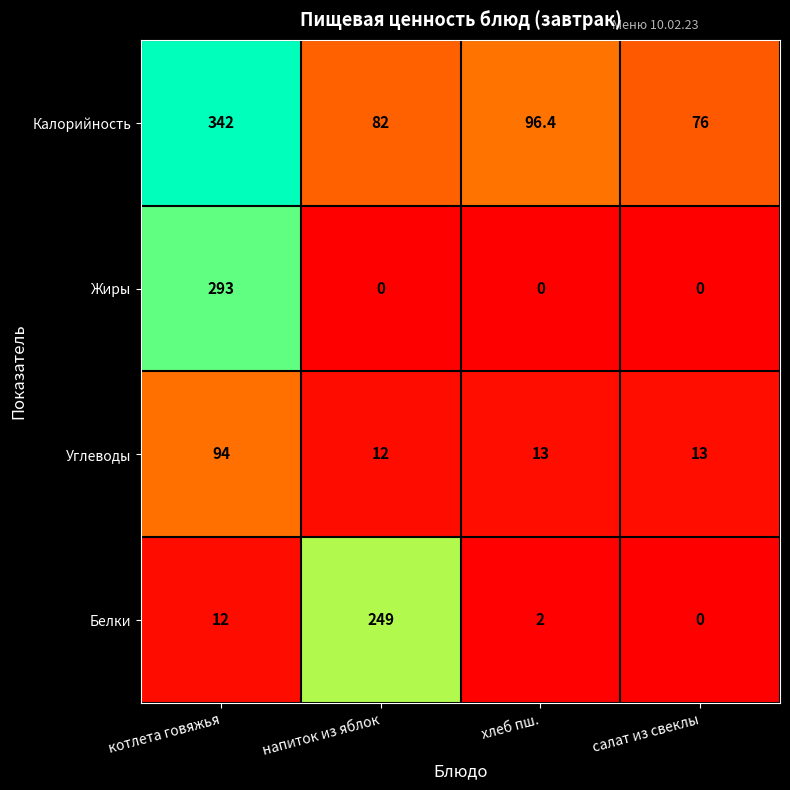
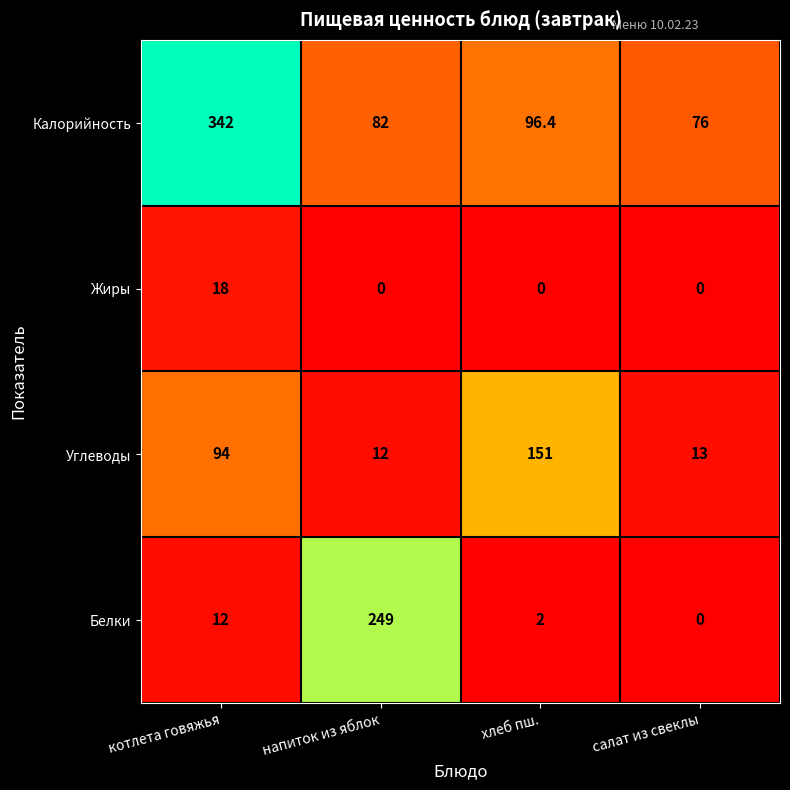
  {
    "Калорийность": {
      "котлета говяжья": 342,
      "напиток из яблок": 82,
      "хлеб пш.": 96.4,
      "салат из свеклы": 76
    },
    "Жиры": {
-     "котлета говяжья": 293,
+     "котлета говяжья": 18,
      "напиток из яблок": 0,
      "хлеб пш.": 0,
      "салат из свеклы": 0
    },
    "Углеводы": {
      "котлета говяжья": 94,
      "напиток из яблок": 12,
-     "хлеб пш.": 13,
+     "хлеб пш.": 151,
      "салат из свеклы": 13
    },
    "Белки": {
      "котлета говяжья": 12,
      "напиток из яблок": 249,
      "хлеб пш.": 2,
      "салат из свеклы": 0
    }
  }
